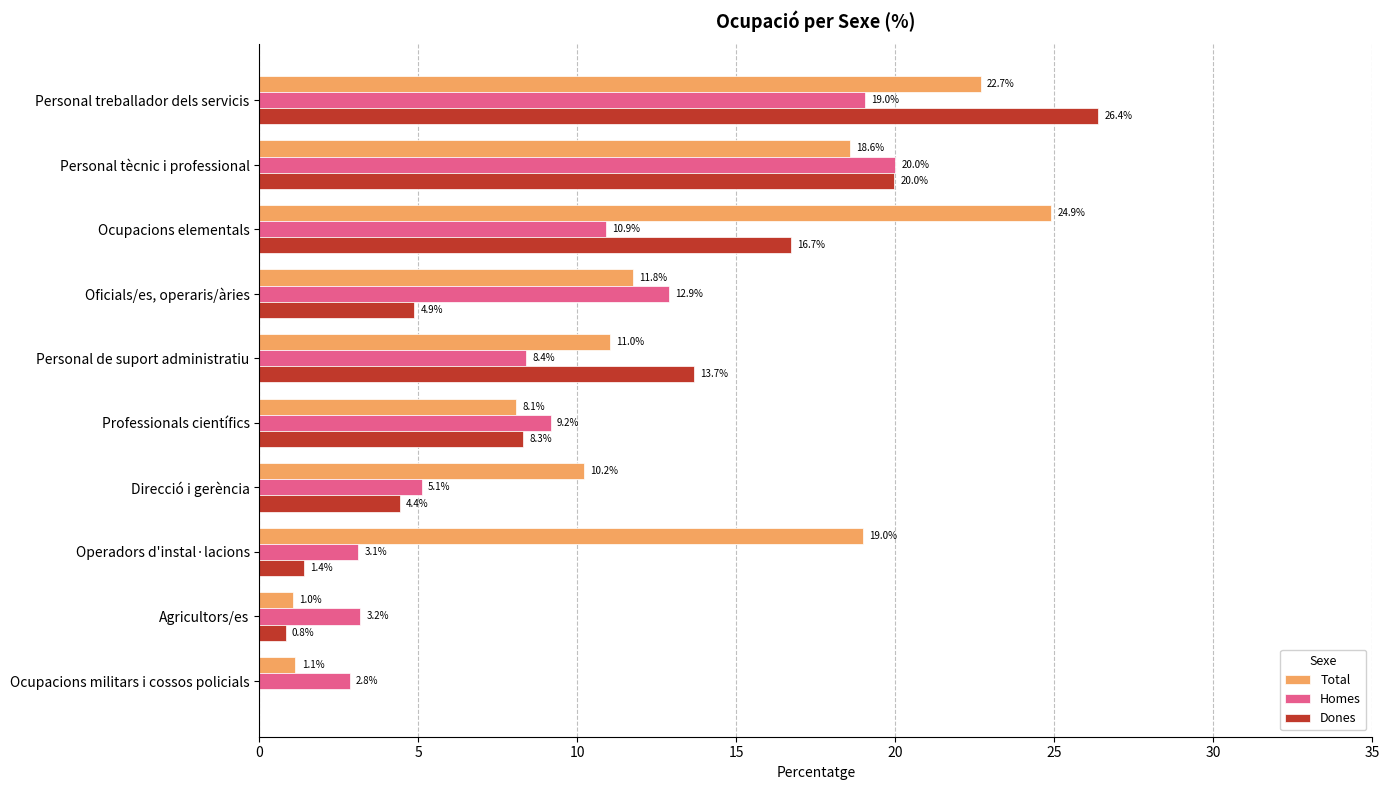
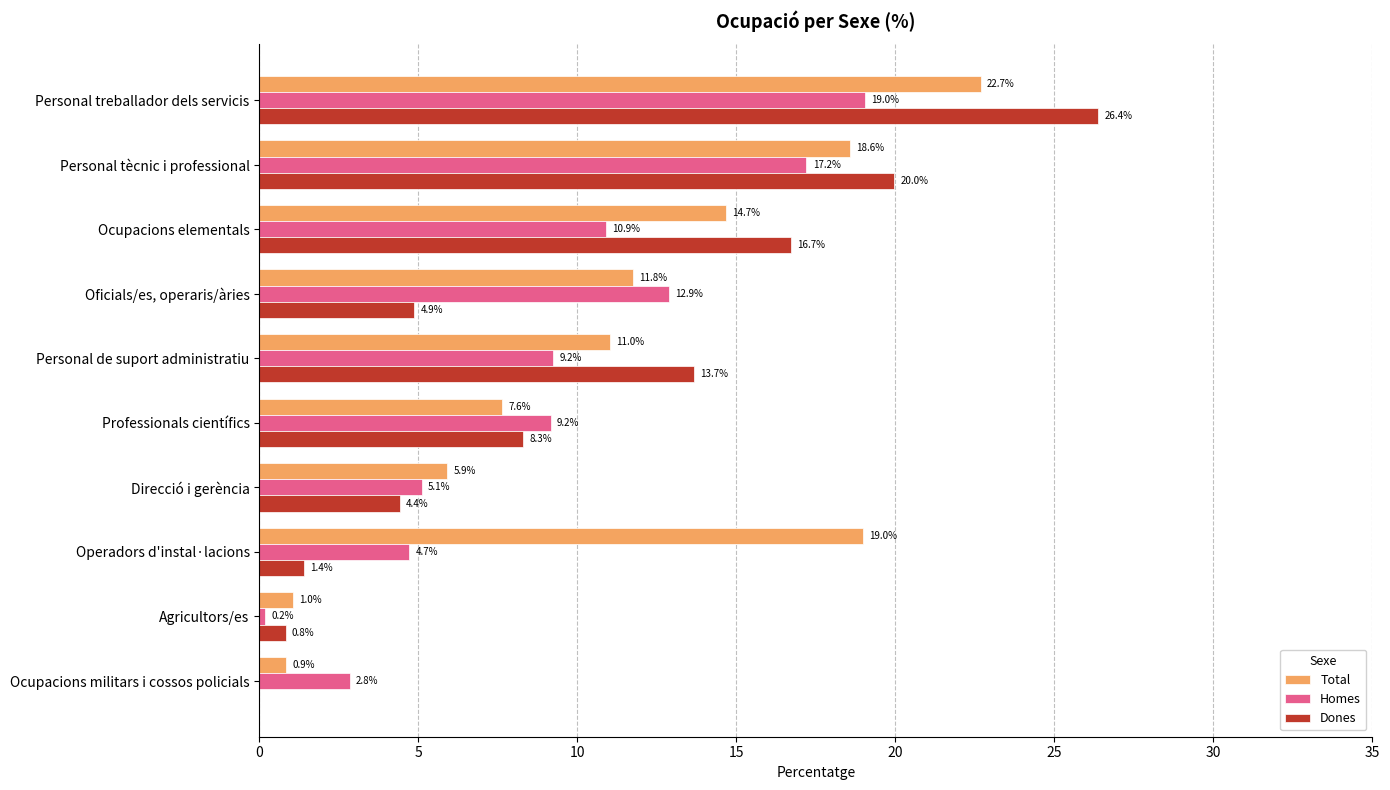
  {
    "Total": {
      "Personal treballador dels servicis": "22.7%",
      "Personal tècnic i professional": "18.6%",
-     "Ocupacions elementals": "24.9%",
+     "Ocupacions elementals": "14.7%",
      "Oficials/es, operaris/àries": "11.8%",
      "Personal de suport administratiu": "11.0%",
-     "Professionals científics": "8.1%",
-     "Direcció i gerència": "10.2%",
+     "Professionals científics": "7.6%",
+     "Direcció i gerència": "5.9%",
      "Operadors d'instal·lacions": "19.0%",
      "Agricultors/es": "1.0%",
-     "Ocupacions militars i cossos policials": "1.1%"
+     "Ocupacions militars i cossos policials": "0.9%"
    },
    "Homes": {
      "Personal treballador dels servicis": "19.0%",
-     "Personal tècnic i professional": "20.0%",
+     "Personal tècnic i professional": "17.2%",
      "Ocupacions elementals": "10.9%",
      "Oficials/es, operaris/àries": "12.9%",
-     "Personal de suport administratiu": "8.4%",
+     "Personal de suport administratiu": "9.2%",
      "Professionals científics": "9.2%",
      "Direcció i gerència": "5.1%",
-     "Operadors d'instal·lacions": "3.1%",
-     "Agricultors/es": "3.2%",
+     "Operadors d'instal·lacions": "4.7%",
+     "Agricultors/es": "0.2%",
      "Ocupacions militars i cossos policials": "2.8%"
    },
    "Dones": {
      "Personal treballador dels servicis": "26.4%",
      "Personal tècnic i professional": "20.0%",
      "Ocupacions elementals": "16.7%",
      "Oficials/es, operaris/àries": "4.9%",
      "Personal de suport administratiu": "13.7%",
      "Professionals científics": "8.3%",
      "Direcció i gerència": "4.4%",
      "Operadors d'instal·lacions": "1.4%",
      "Agricultors/es": "0.8%"
    }
  }
